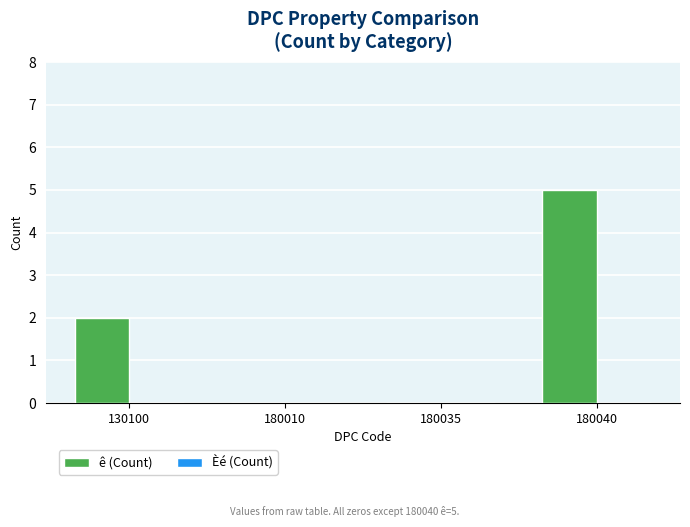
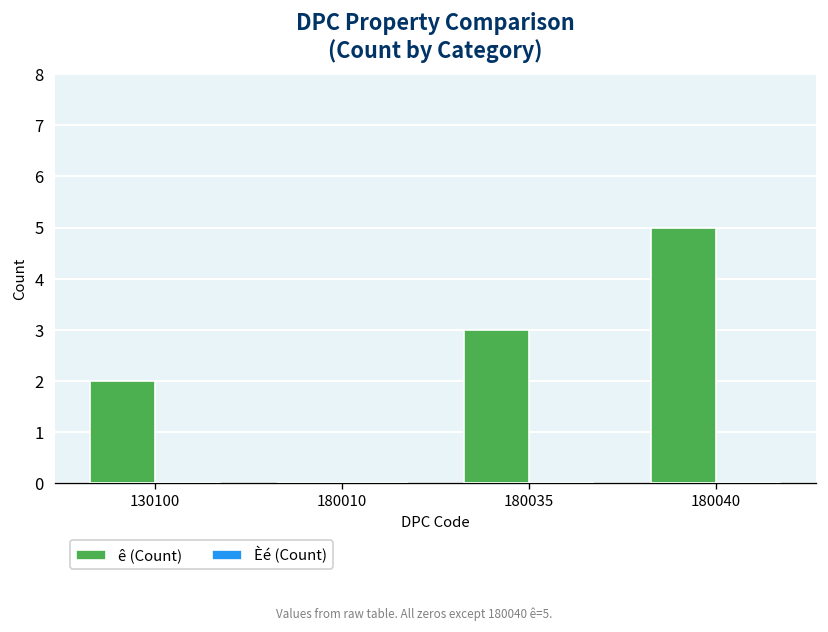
  {
    "ê (Count)": {
      "130100": 2,
      "180010": 0,
-     "180035": 0,
+     "180035": 3,
      "180040": 5
    },
    "Èé (Count)": {
      "130100": 0,
      "180010": 0,
      "180035": 0,
      "180040": 0
    }
  }
